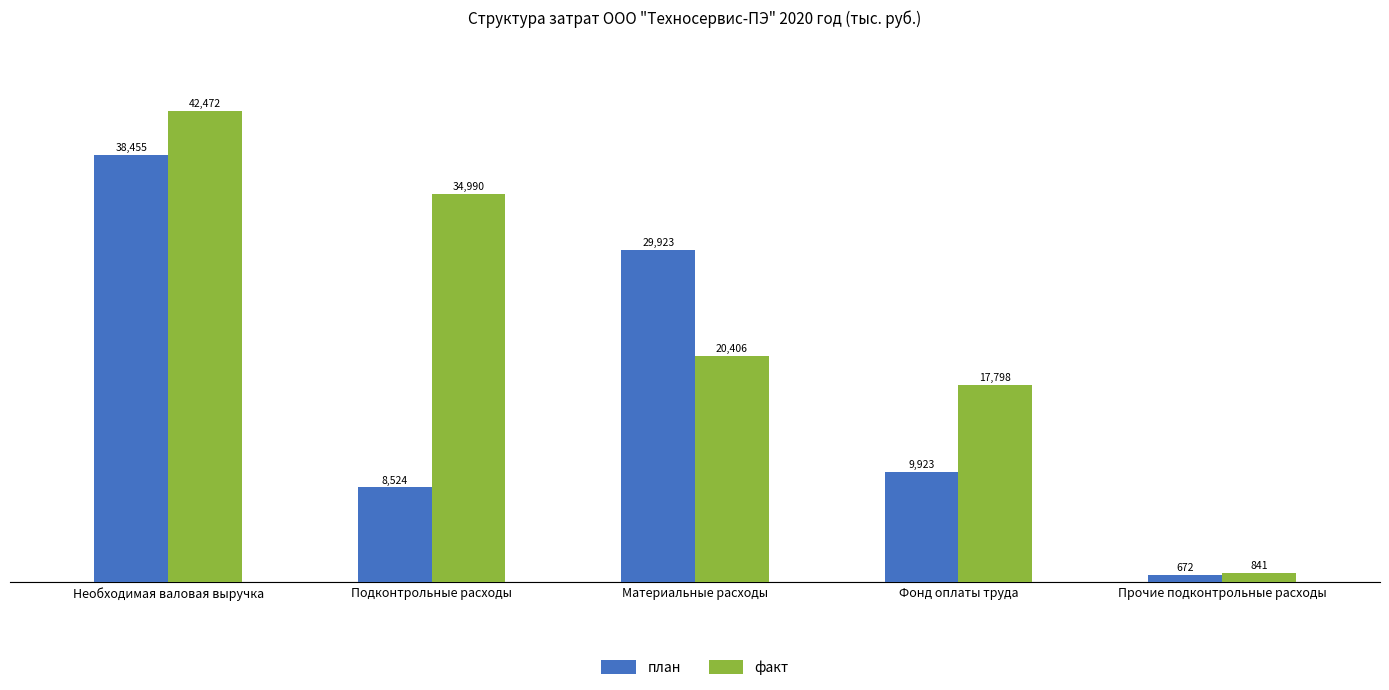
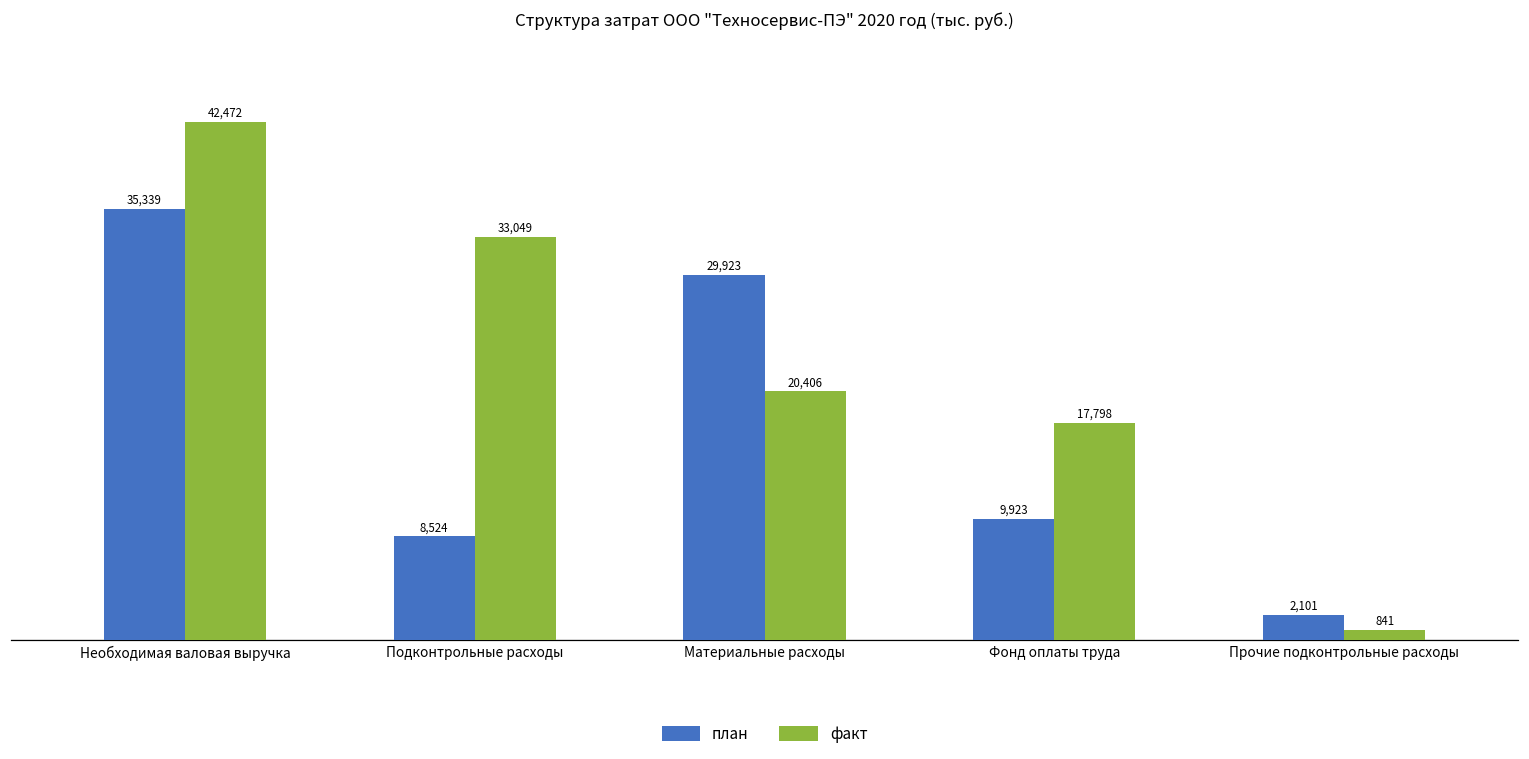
  {
    "план": {
-     "Необходимая валовая выручка": "38,455",
+     "Необходимая валовая выручка": "35,339",
      "Подконтрольные расходы": "8,524",
      "Материальные расходы": "29,923",
      "Фонд оплаты труда": "9,923",
-     "Прочие подконтрольные расходы": "672"
+     "Прочие подконтрольные расходы": "2,101"
    },
    "факт": {
      "Необходимая валовая выручка": "42,472",
-     "Подконтрольные расходы": "34,990",
+     "Подконтрольные расходы": "33,049",
      "Материальные расходы": "20,406",
      "Фонд оплаты труда": "17,798",
      "Прочие подконтрольные расходы": "841"
    }
  }
